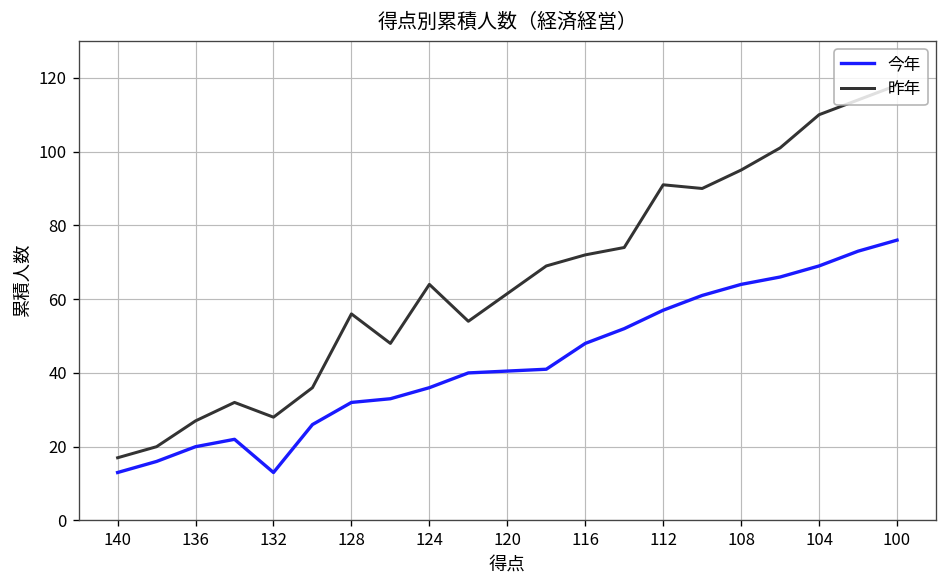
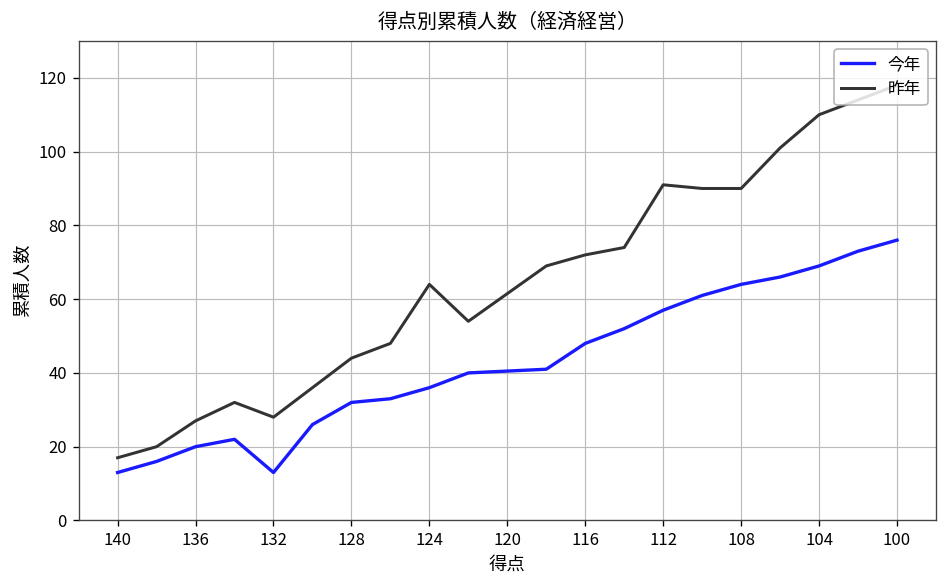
  {
    "今年": {
      "140": 13,
      "136": 20,
      "132": 13,
      "128": 32,
      "124": 36,
      "116": 48,
      "112": 57,
      "108": 64,
      "104": 69,
      "100": 76
    },
    "昨年": {
      "140": 17,
      "136": 27,
      "132": 28,
-     "128": 56,
+     "128": 44,
      "124": 64,
      "116": 72,
      "112": 91,
-     "108": 95,
+     "108": 90,
      "104": 110
    }
  }
